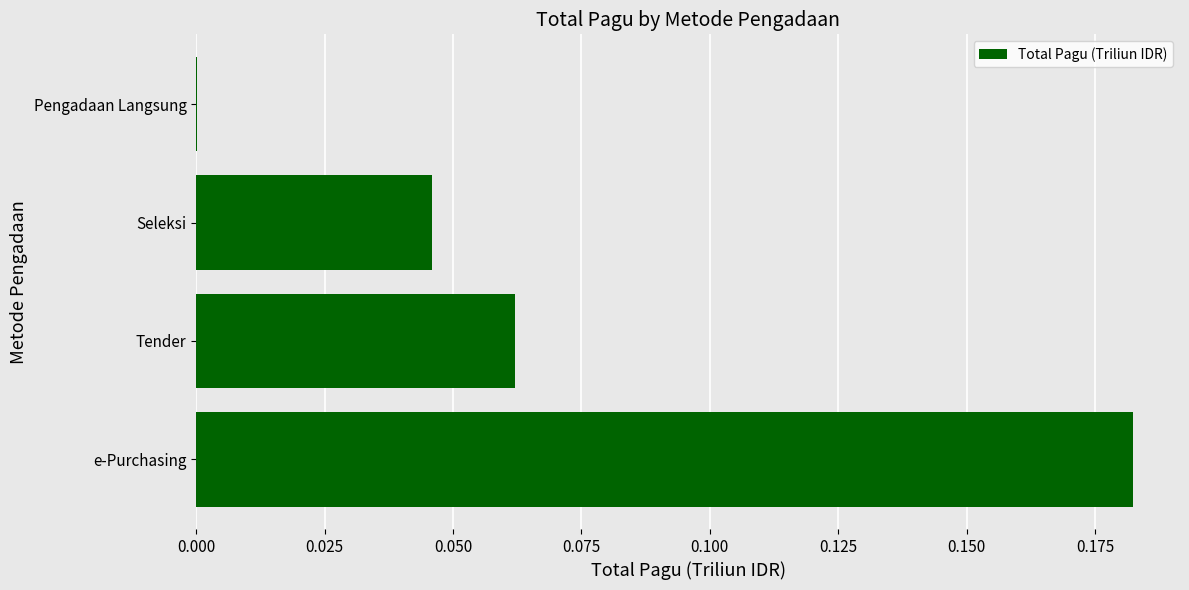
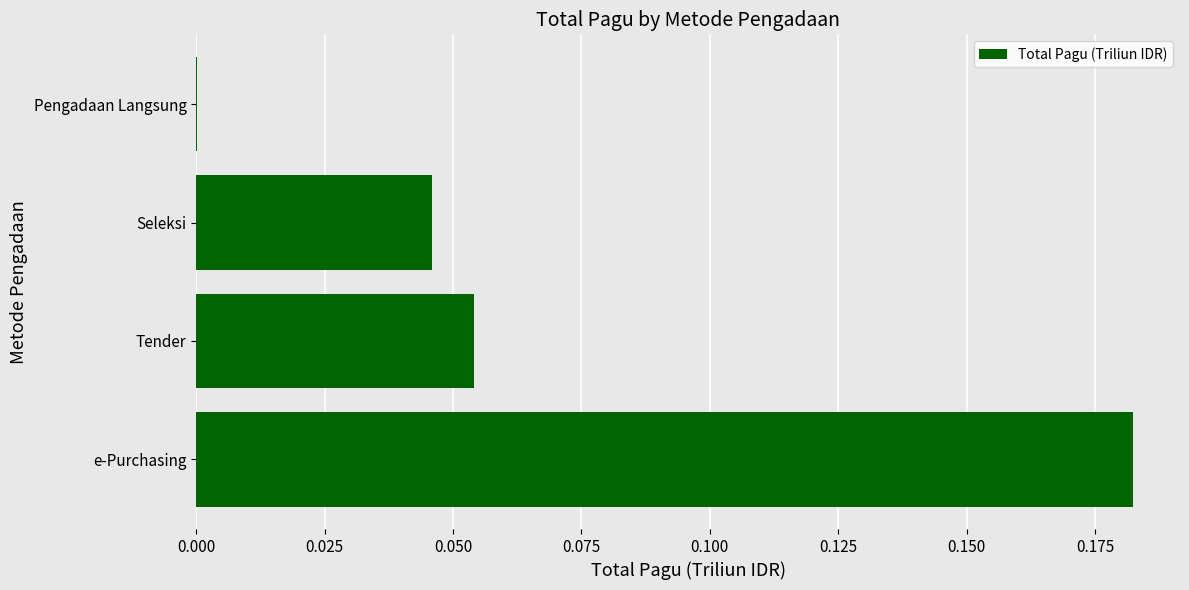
  {
    "Seleksi": 0.046,
-   "Tender": 0.062,
+   "Tender": 0.054,
    "e-Purchasing": 0.182
  }
